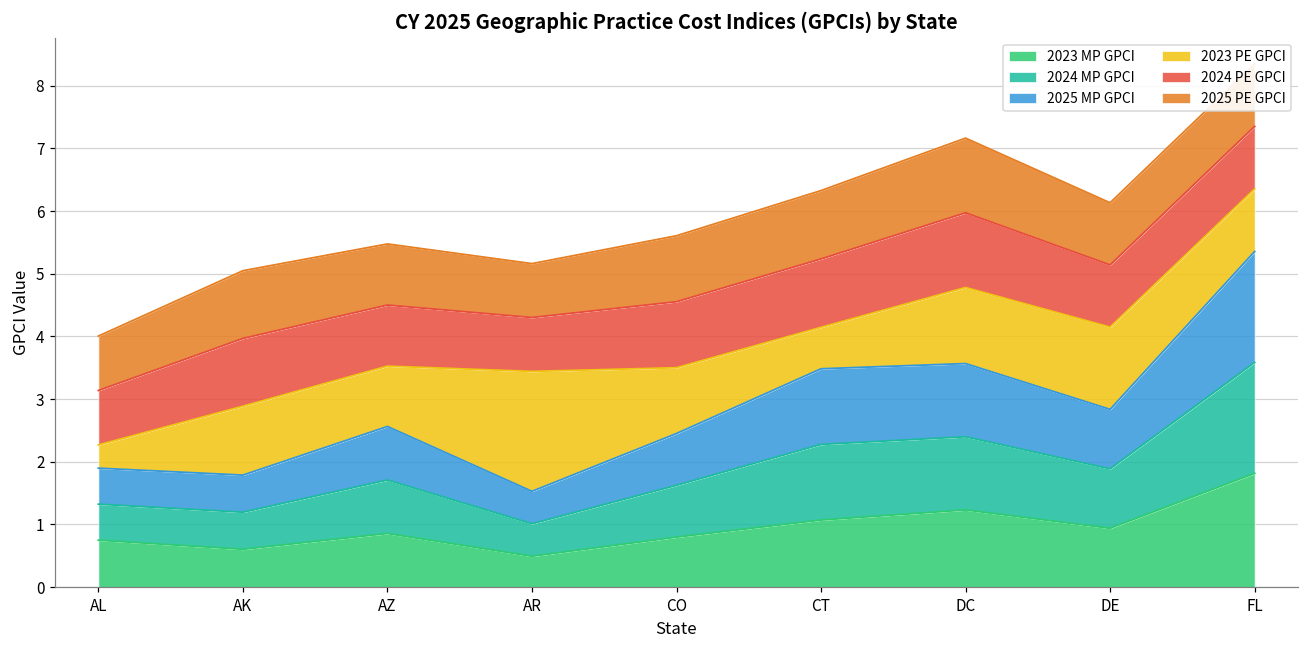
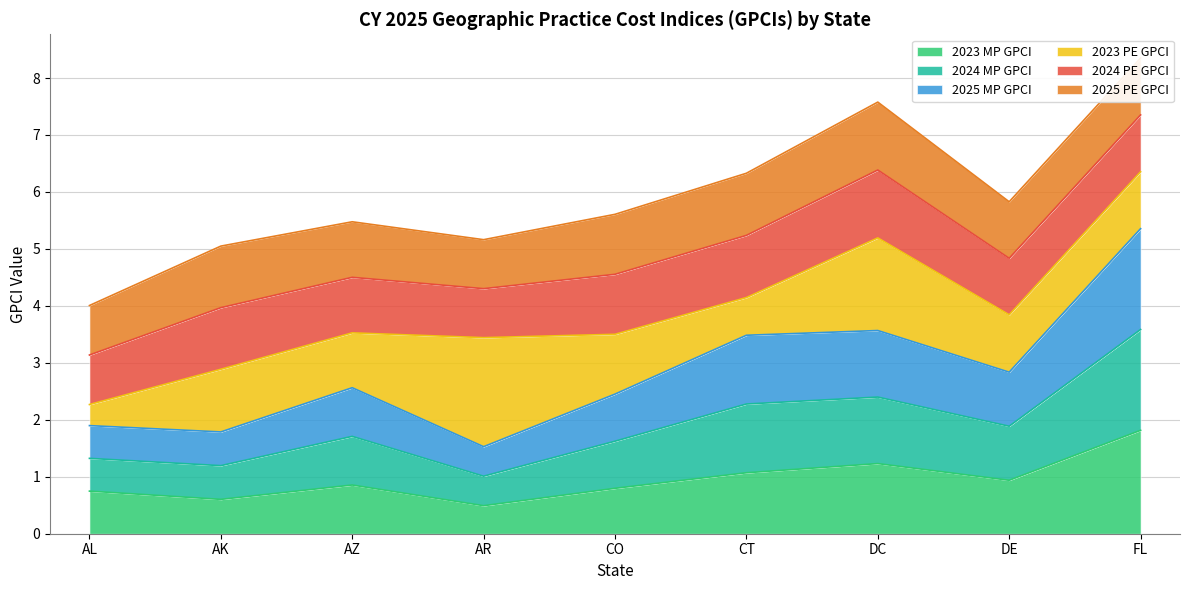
  {
    "2025 MP GPCI": {
      "AL": 0.6,
      "AK": 0.6,
      "AZ": 0.9,
      "AR": 0.5,
      "CO": 0.8,
      "CT": 1.2,
      "DC": 1.2,
      "DE": 0.9,
      "FL": 1.8
    },
    "2023 PE GPCI": {
      "AL": 0.4,
      "AK": 1.1,
      "AZ": 1.0,
      "AR": 1.9,
      "CO": 1.1,
      "CT": 0.7,
-     "DC": 1.2,
-     "DE": 1.3,
+     "DC": 1.6,
+     "DE": 1.0,
      "FL": 1.0
    }
  }
